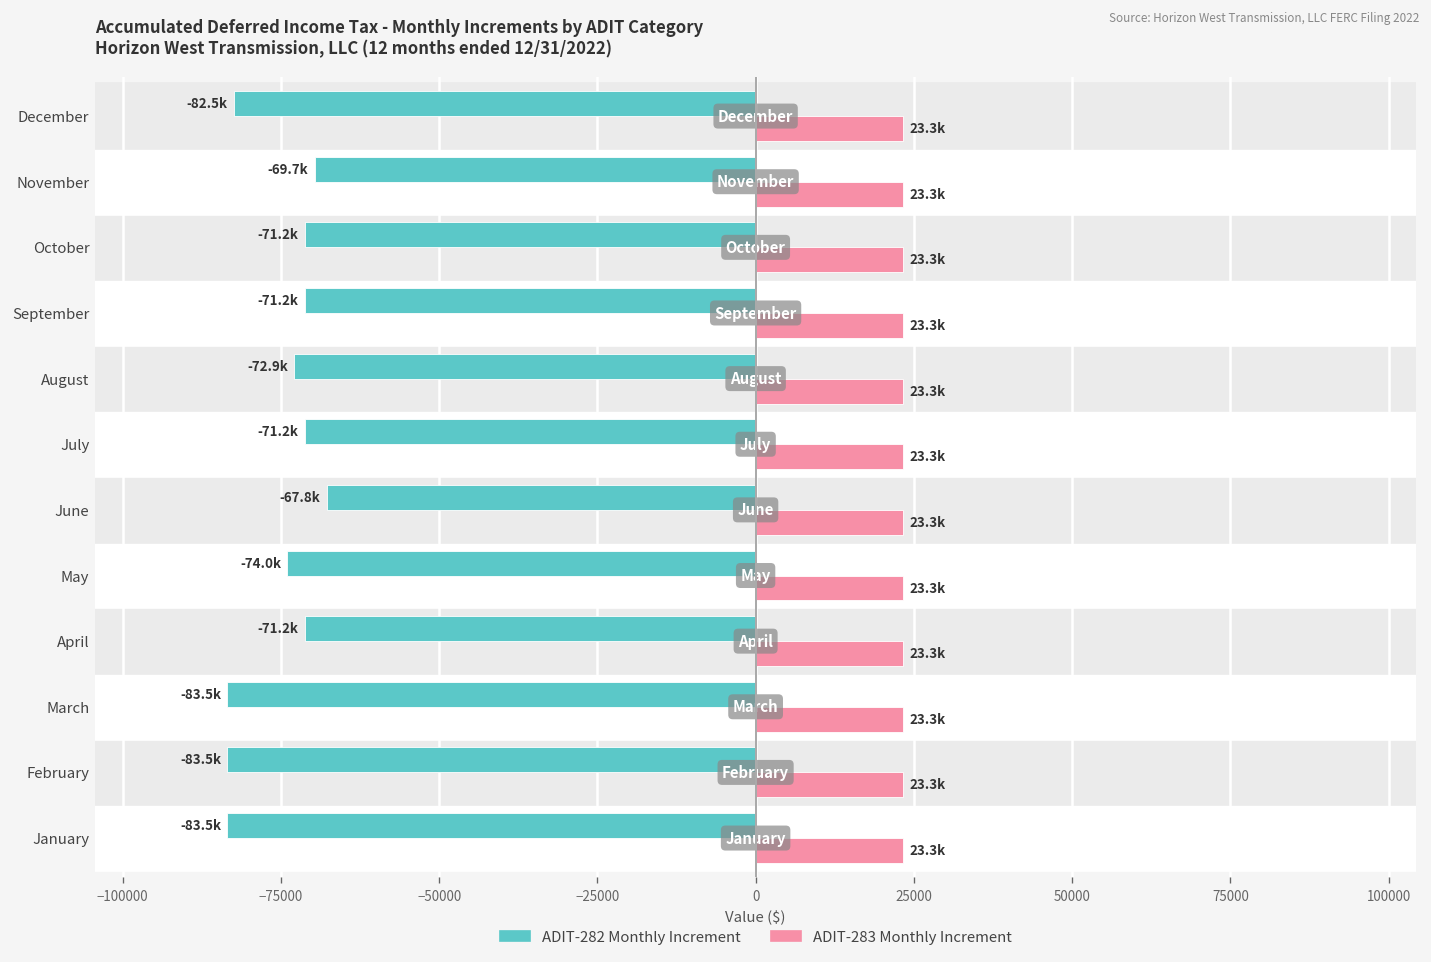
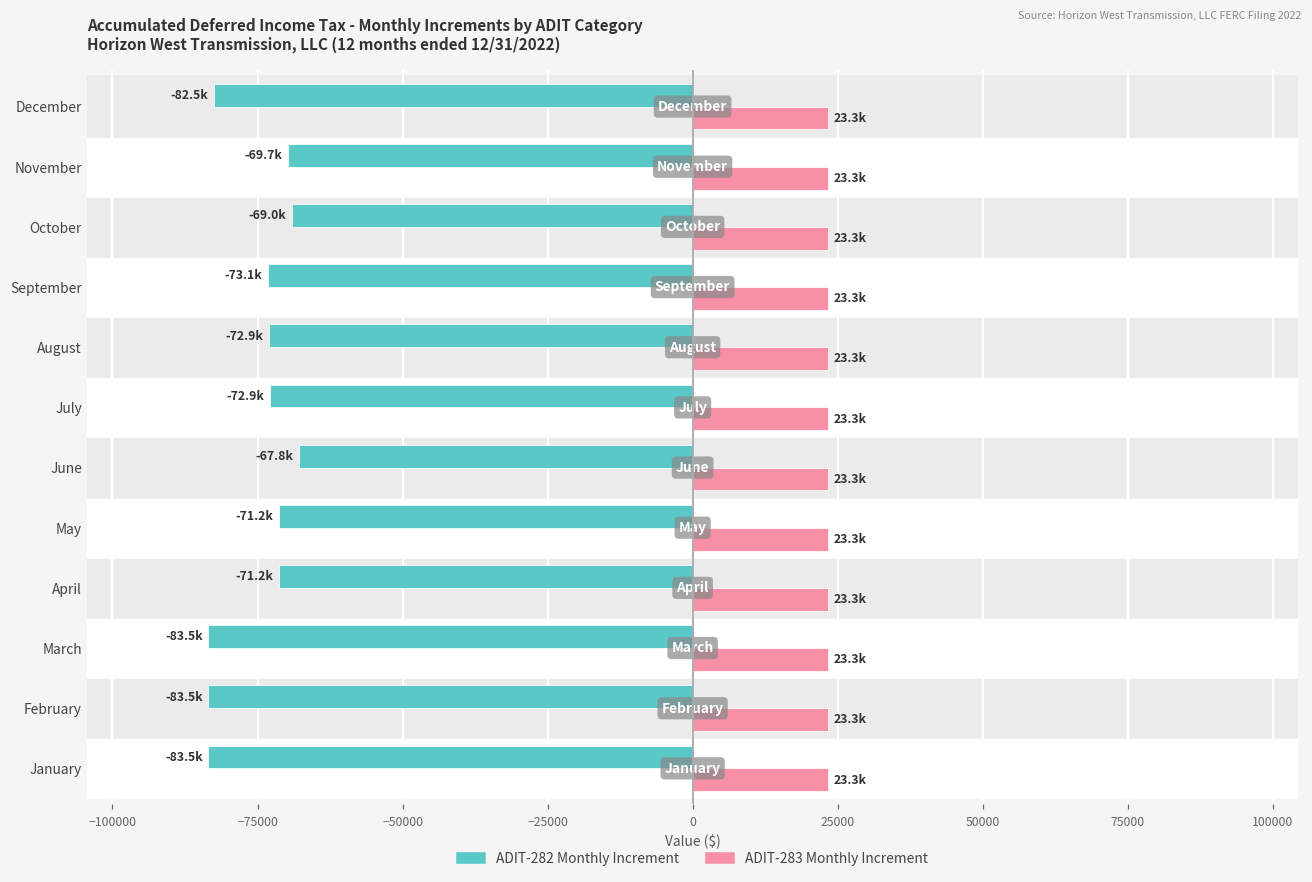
  {
    "ADIT-282 Monthly Increment": {
      "December": "-82.5k",
      "November": "-69.7k",
-     "October": "-71.2k",
-     "September": "-71.2k",
+     "October": "-69.0k",
+     "September": "-73.1k",
      "August": "-72.9k",
-     "July": "-71.2k",
+     "July": "-72.9k",
      "June": "-67.8k",
-     "May": "-74.0k",
+     "May": "-71.2k",
      "April": "-71.2k",
      "March": "-83.5k",
      "February": "-83.5k",
      "January": "-83.5k"
    },
    "ADIT-283 Monthly Increment": {
      "December": "23.3k",
      "November": "23.3k",
      "October": "23.3k",
      "September": "23.3k",
      "August": "23.3k",
      "July": "23.3k",
      "June": "23.3k",
      "May": "23.3k",
      "April": "23.3k",
      "March": "23.3k",
      "February": "23.3k",
      "January": "23.3k"
    }
  }
